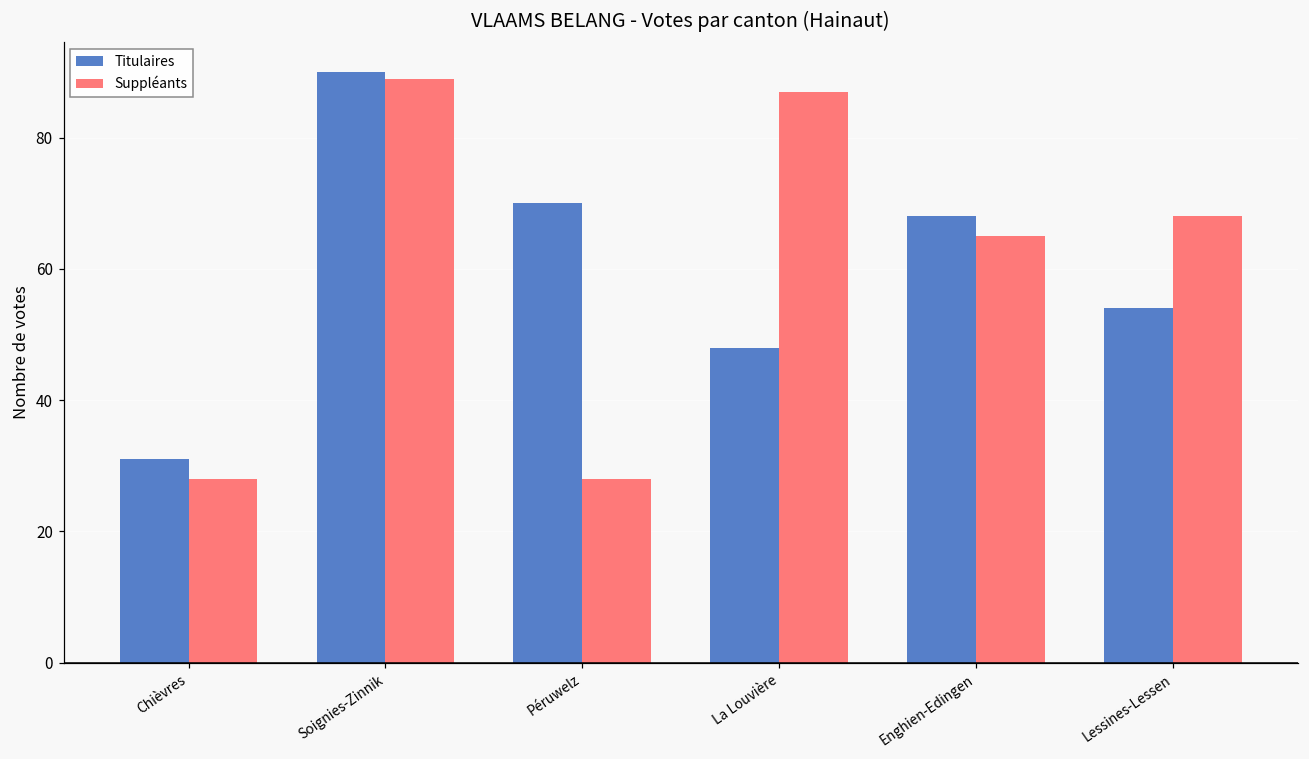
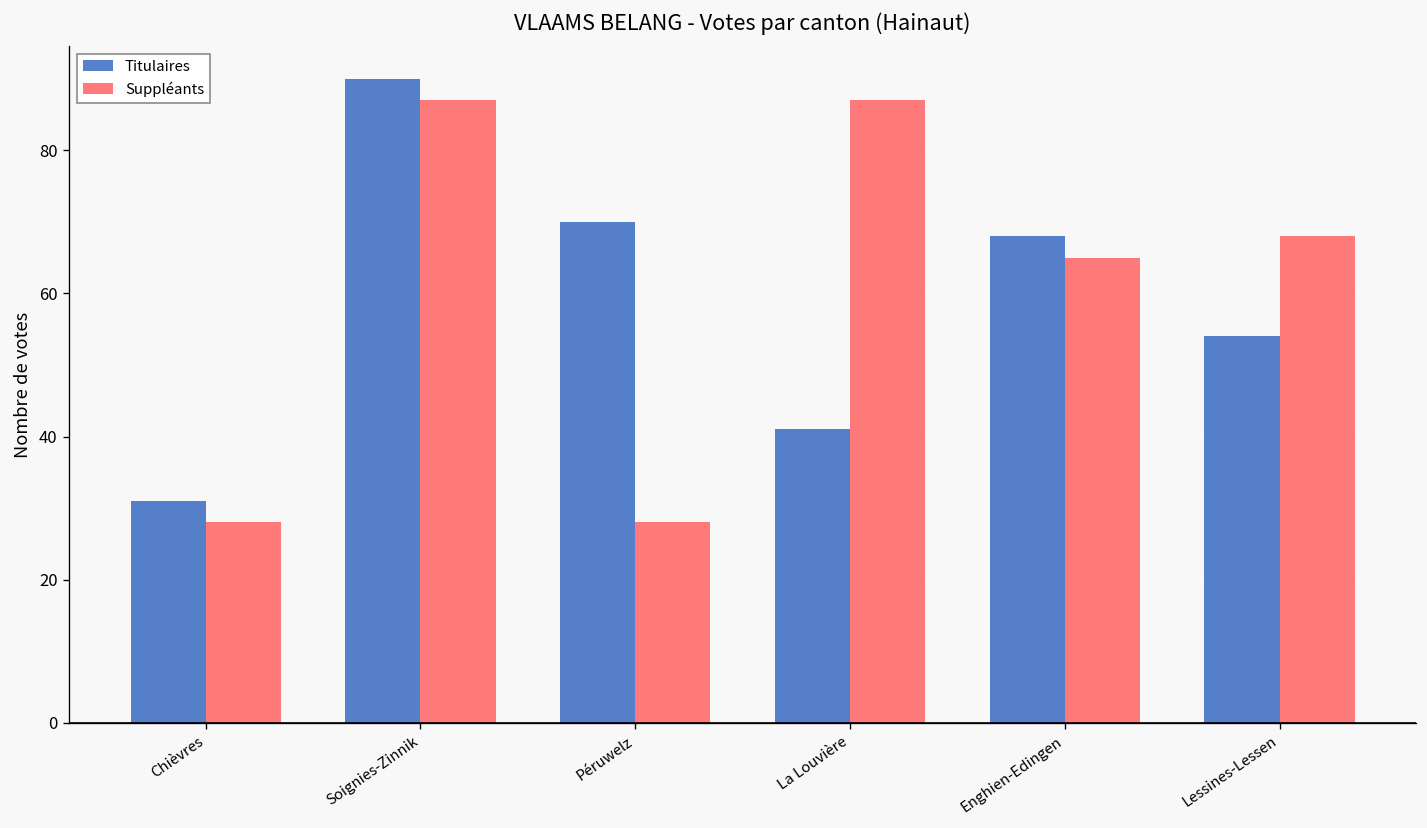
  {
    "Titulaires": {
      "Chièvres": 31,
      "Soignies-Zinnik": 90,
      "Péruwelz": 70,
-     "La Louvière": 48,
+     "La Louvière": 41,
      "Enghien-Edingen": 68,
      "Lessines-Lessen": 54
    },
    "Suppléants": {
      "Chièvres": 28,
-     "Soignies-Zinnik": 89,
+     "Soignies-Zinnik": 87,
      "Péruwelz": 28,
      "La Louvière": 87,
      "Enghien-Edingen": 65,
      "Lessines-Lessen": 68
    }
  }
